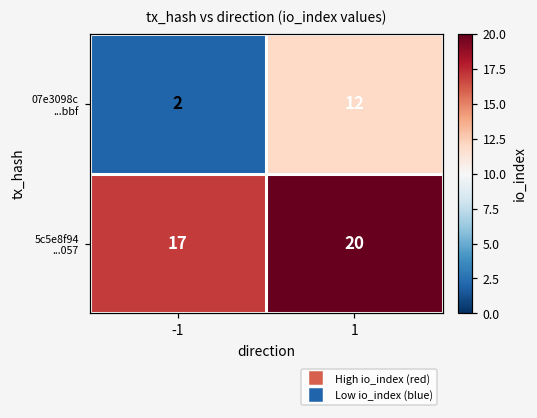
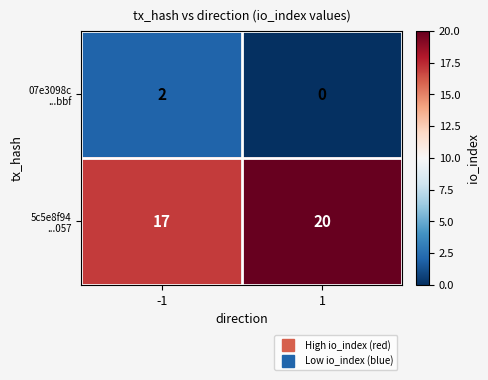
  {
    "07e3098c ...bbf": {
      "-1": 2,
-     "1": 12
+     "1": 0
    },
    "5c5e8f94 ...057": {
      "-1": 17,
      "1": 20
    }
  }
